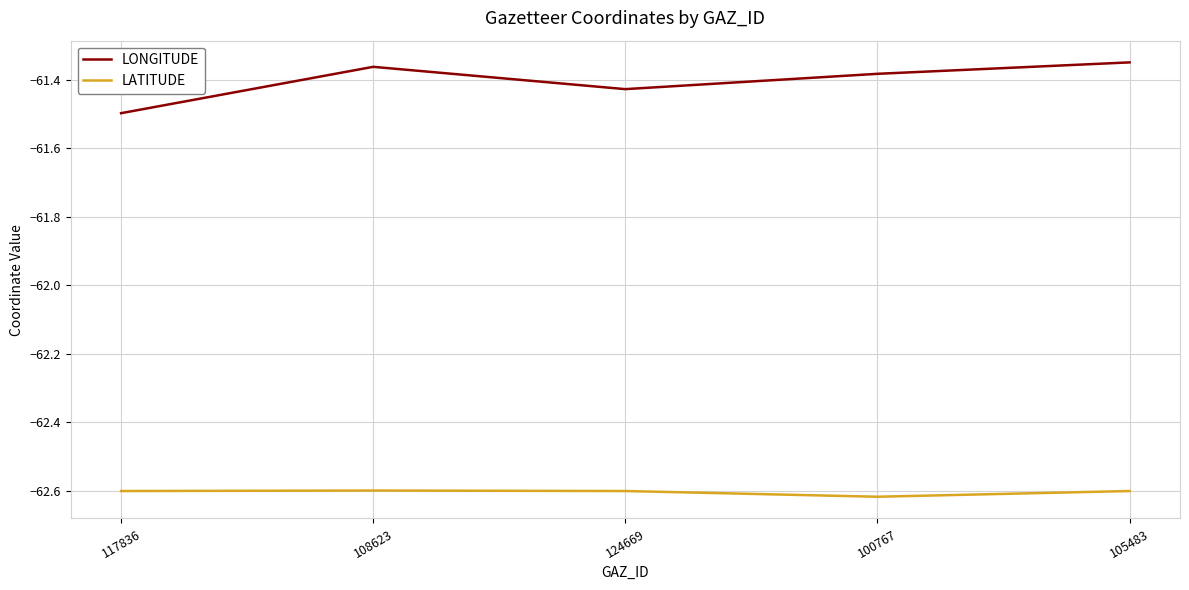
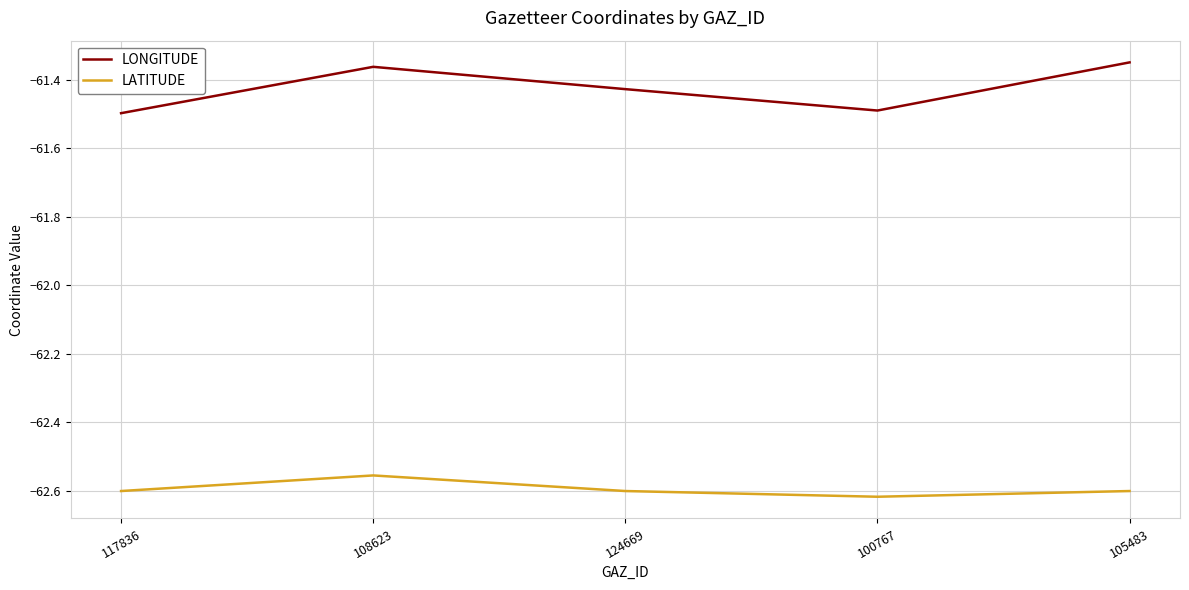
  {
    "LONGITUDE": {
      "117836": -61.50,
      "108623": -61.36,
      "124669": -61.43,
-     "100767": -61.38,
+     "100767": -61.49,
      "105483": -61.35
    },
    "LATITUDE": {
      "117836": -62.60,
-     "108623": -62.60,
+     "108623": -62.55,
      "124669": -62.60,
      "100767": -62.62,
      "105483": -62.60
    }
  }
